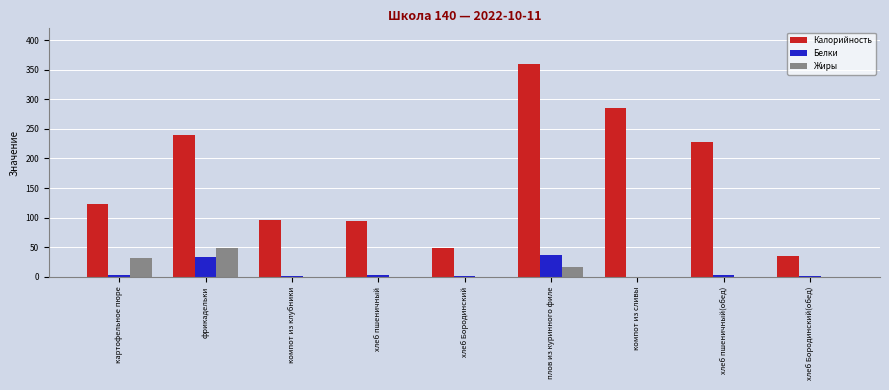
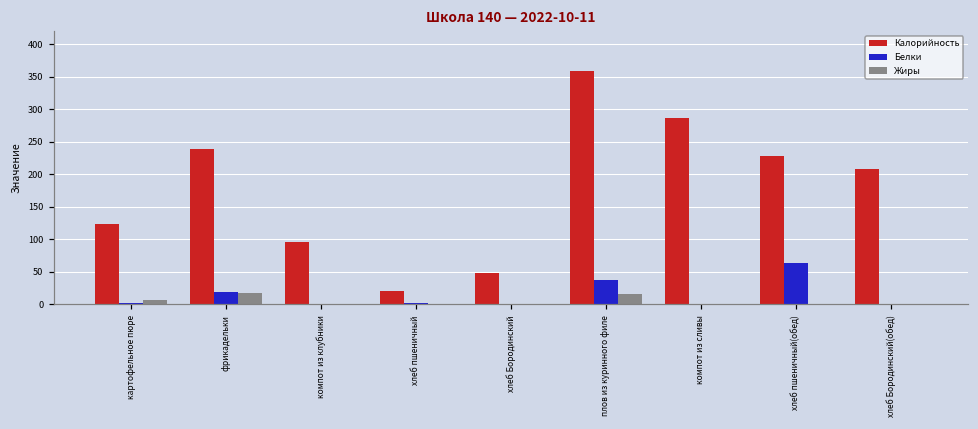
  {
    "Калорийность": {
      "картофельное пюре": 120,
      "фрикадельки": 240,
      "компот из клубники": 100,
-     "хлеб пшеничный": 90,
+     "хлеб пшеничный": 20,
      "хлеб Бородинский": 50,
      "плов из куринного филе": 360,
      "компот из сливы": 290,
      "хлеб пшеничный(обед)": 230,
-     "хлеб Бородинский(обед)": 40
+     "хлеб Бородинский(обед)": 210
    },
    "Белки": {
-     "фрикадельки": 30,
+     "фрикадельки": 20,
      "плов из куринного филе": 40,
      "компот из сливы": 0,
-     "хлеб пшеничный(обед)": 0
+     "хлеб пшеничный(обед)": 60
    },
    "Жиры": {
-     "картофельное пюре": 30,
-     "фрикадельки": 50,
+     "картофельное пюре": 10,
+     "фрикадельки": 20,
      "компот из клубники": 0,
      "хлеб пшеничный": 0,
      "хлеб Бородинский": 0,
      "плов из куринного филе": 20,
      "компот из сливы": 0,
      "хлеб пшеничный(обед)": 0,
      "хлеб Бородинский(обед)": 0
    }
  }
